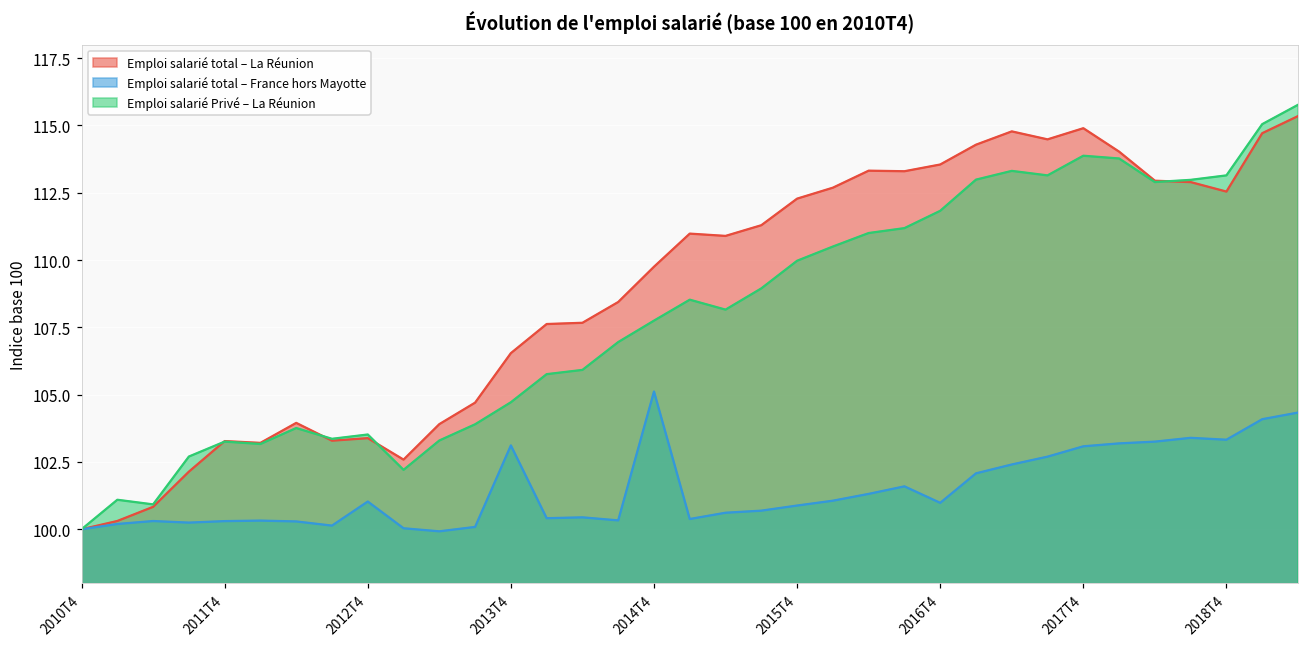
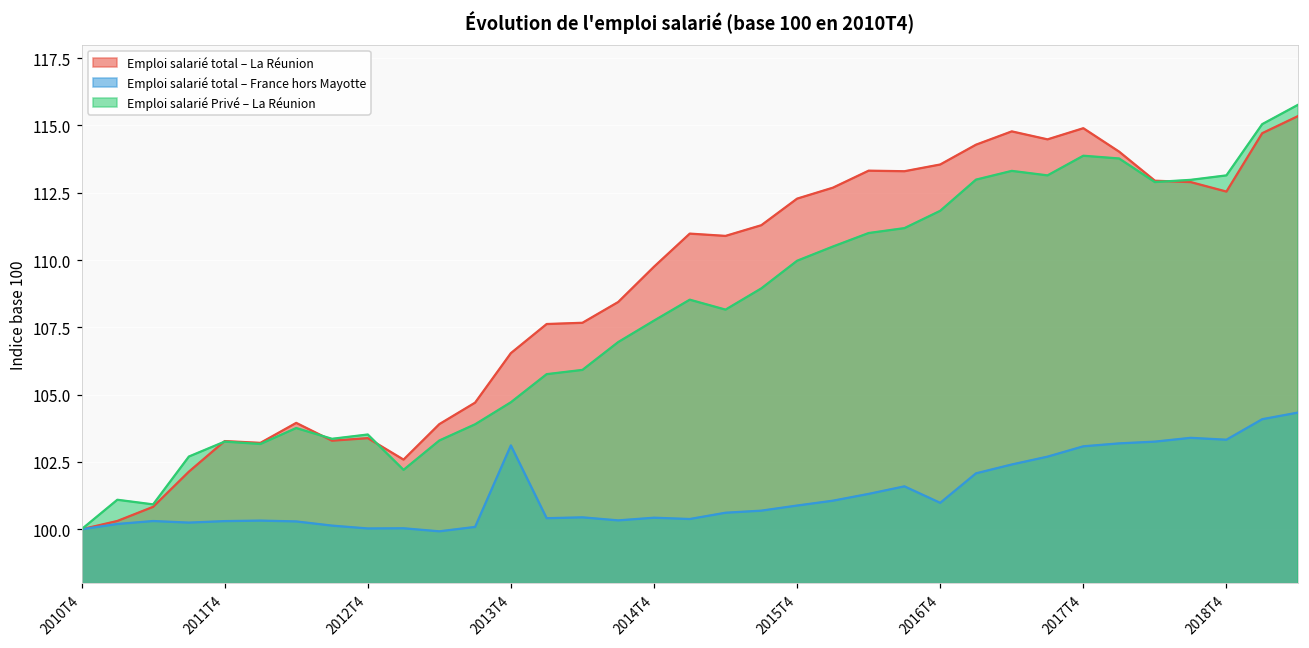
  {
    "Emploi salarié total – La Réunion": {
      "2012T4": 103.4,
      "2013T4": 106.5,
      "2014T4": 109.8,
      "2015T4": 112.3,
      "2016T4": 113.5,
      "2017T4": 114.9,
      "2018T4": 112.5
    },
    "Emploi salarié total – France hors Mayotte": {
      "2011T4": 100.3,
-     "2012T4": 101.0,
+     "2012T4": 100.0,
      "2013T4": 103.1,
-     "2014T4": 105.1,
+     "2014T4": 100.4,
      "2015T4": 100.9,
      "2016T4": 101.0,
      "2017T4": 103.1,
      "2018T4": 103.3
    },
    "Emploi salarié Privé – La Réunion": {
      "2012T4": 103.5,
      "2013T4": 104.7,
      "2014T4": 107.7,
      "2015T4": 110.0,
      "2016T4": 111.8,
      "2017T4": 113.9,
      "2018T4": 113.1
    }
  }
